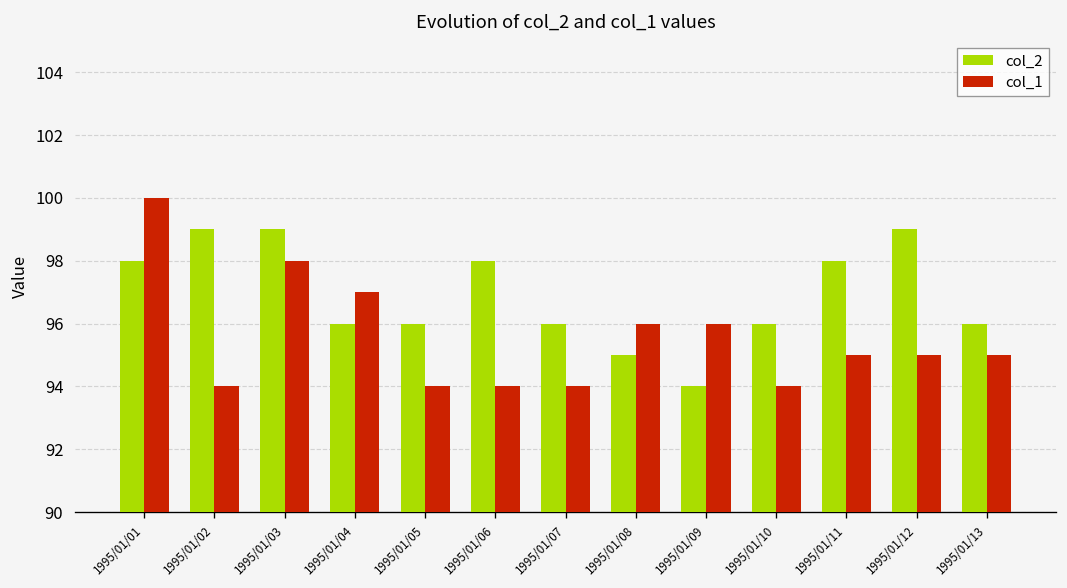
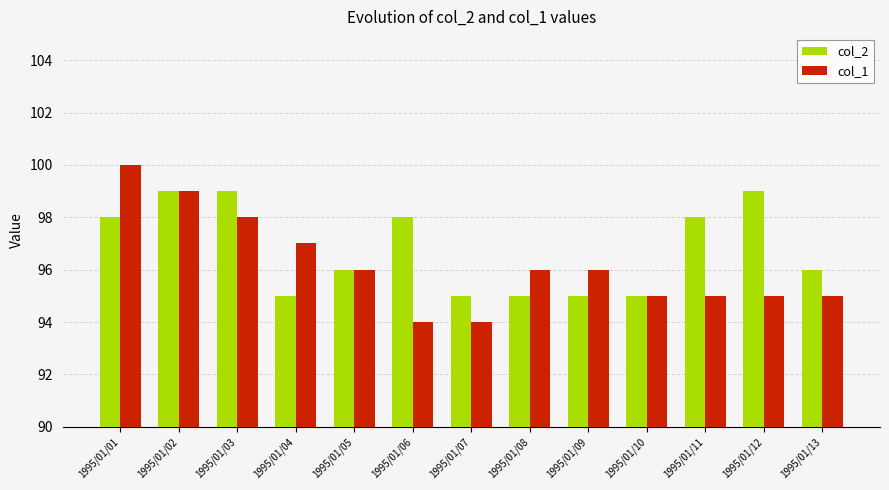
  {
    "col_2": {
      "1995/01/01": 98,
      "1995/01/02": 99,
      "1995/01/03": 99,
-     "1995/01/04": 96,
+     "1995/01/04": 95,
      "1995/01/05": 96,
      "1995/01/06": 98,
-     "1995/01/07": 96,
+     "1995/01/07": 95,
      "1995/01/08": 95,
-     "1995/01/09": 94,
-     "1995/01/10": 96,
+     "1995/01/09": 95,
+     "1995/01/10": 95,
      "1995/01/11": 98,
      "1995/01/12": 99,
      "1995/01/13": 96
    },
    "col_1": {
      "1995/01/01": 100,
-     "1995/01/02": 94,
+     "1995/01/02": 99,
      "1995/01/03": 98,
      "1995/01/04": 97,
-     "1995/01/05": 94,
+     "1995/01/05": 96,
      "1995/01/06": 94,
      "1995/01/07": 94,
      "1995/01/08": 96,
      "1995/01/09": 96,
-     "1995/01/10": 94,
+     "1995/01/10": 95,
      "1995/01/11": 95,
      "1995/01/12": 95,
      "1995/01/13": 95
    }
  }
